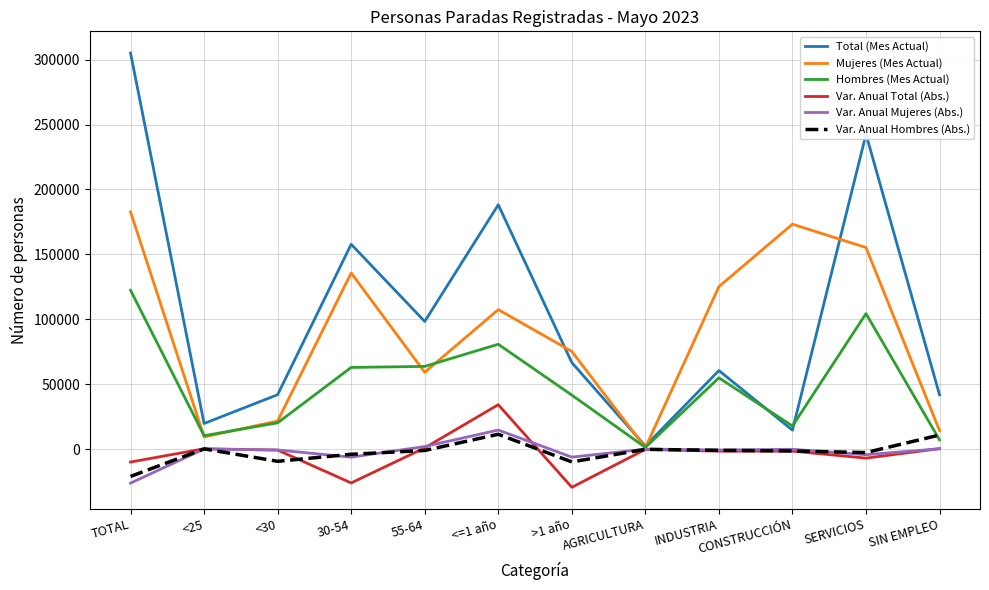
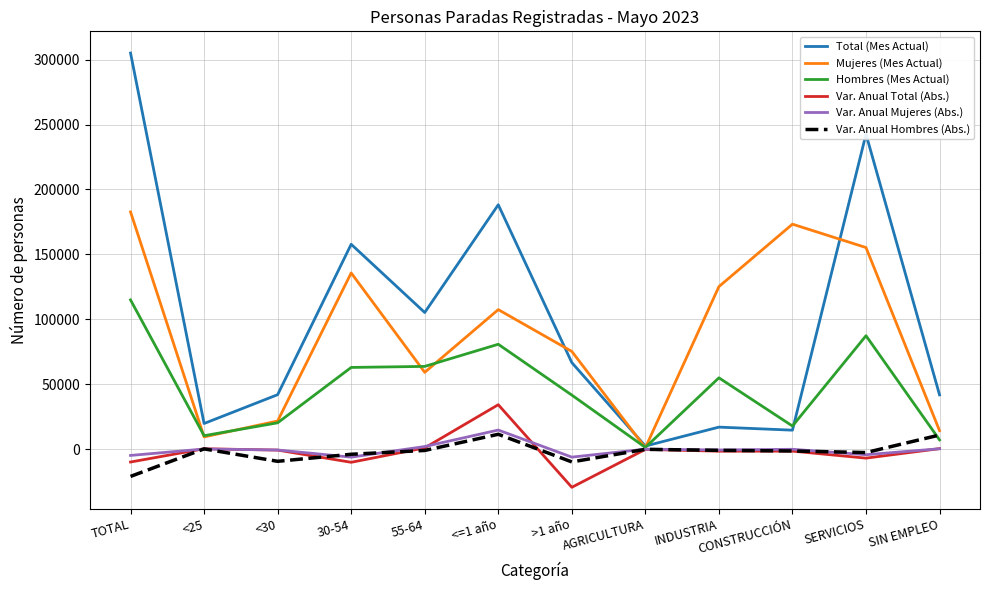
  {
    "Total (Mes Actual)": {
      "TOTAL": 305000,
      "<25": 20000,
      "<30": 42000,
      "30-54": 158000,
-     "55-64": 98000,
+     "55-64": 105000,
      "<=1 año": 188000,
      ">1 año": 67000,
-     "INDUSTRIA": 61000,
+     "INDUSTRIA": 17000,
      "CONSTRUCCIÓN": 15000,
      "SIN EMPLEO": 42000
    },
    "Mujeres (Mes Actual)": {
      "TOTAL": 183000,
      "30-54": 136000,
      "55-64": 59000,
      "<=1 año": 107000,
      ">1 año": 75000,
      "INDUSTRIA": 125000,
      "CONSTRUCCIÓN": 173000,
      "SERVICIOS": 155000,
      "SIN EMPLEO": 14000
    },
    "Hombres (Mes Actual)": {
-     "TOTAL": 122000,
+     "TOTAL": 115000,
      "30-54": 63000,
      "55-64": 64000,
      "<=1 año": 81000,
      ">1 año": 42000,
      "INDUSTRIA": 55000,
      "CONSTRUCCIÓN": 18000,
-     "SERVICIOS": 104000,
+     "SERVICIOS": 87000,
      "SIN EMPLEO": 7000
    },
    "Var. Anual Total (Abs.)": {
      "TOTAL": -10000,
-     "30-54": -26000,
+     "30-54": -10000,
      "<=1 año": 34000,
      ">1 año": -29000,
      "SERVICIOS": -7000
    },
    "Var. Anual Mujeres (Abs.)": {
-     "TOTAL": -26000,
+     "TOTAL": -5000,
      "30-54": -6000,
      "<=1 año": 15000,
      ">1 año": -6000
    },
    "Var. Anual Hombres (Abs.)": {
      "TOTAL": -21000,
      "<30": -9000,
      "30-54": -4000,
      "55-64": -1000,
      "<=1 año": 11000,
      ">1 año": -10000,
      "SIN EMPLEO": 11000
    }
  }
